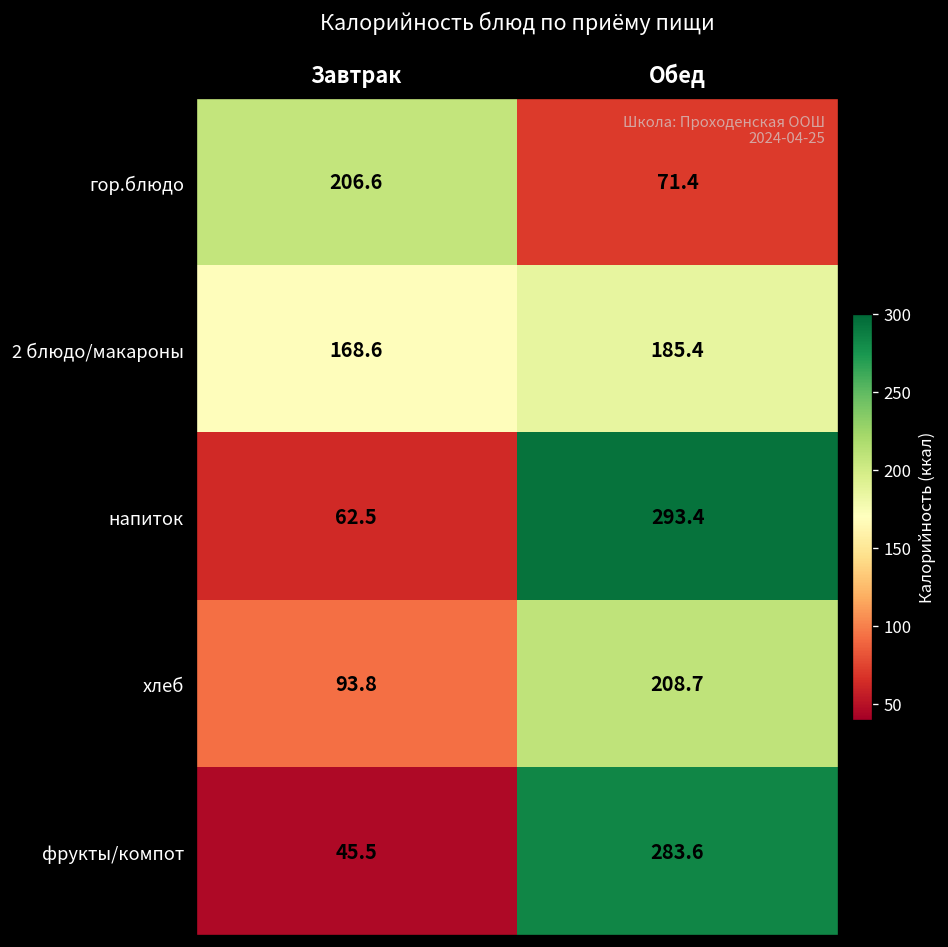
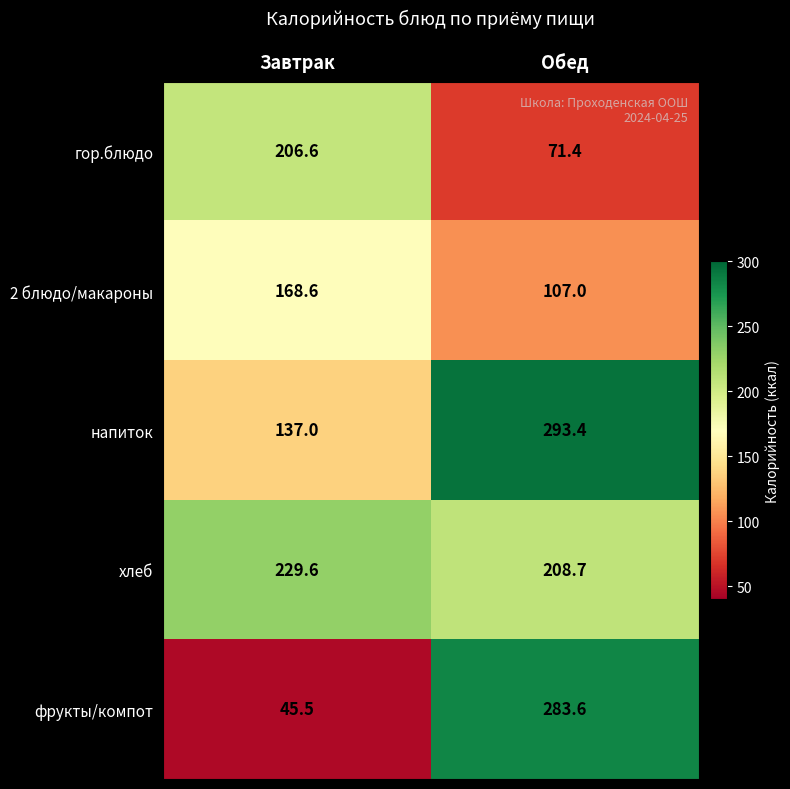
  {
    "гор.блюдо": {
      "Завтрак": 206.6
    },
    "2 блюдо/макароны": {
      "Завтрак": 168.6,
-     "Обед": 185.4
+     "Обед": 107.0
    },
    "напиток": {
-     "Завтрак": 62.5,
+     "Завтрак": 137.0,
      "Обед": 293.4
    },
    "хлеб": {
-     "Завтрак": 93.8,
+     "Завтрак": 229.6,
      "Обед": 208.7
    },
    "фрукты/компот": {
      "Завтрак": 45.5,
      "Обед": 283.6
    }
  }
